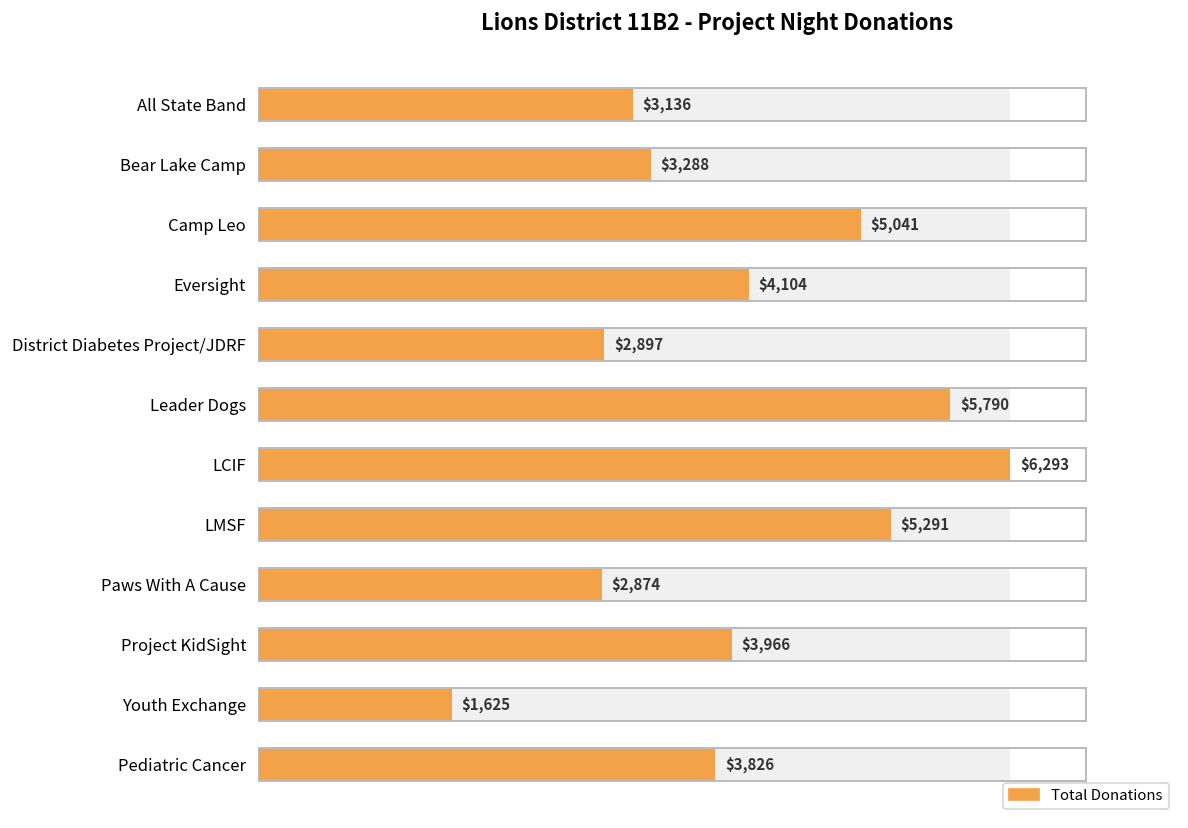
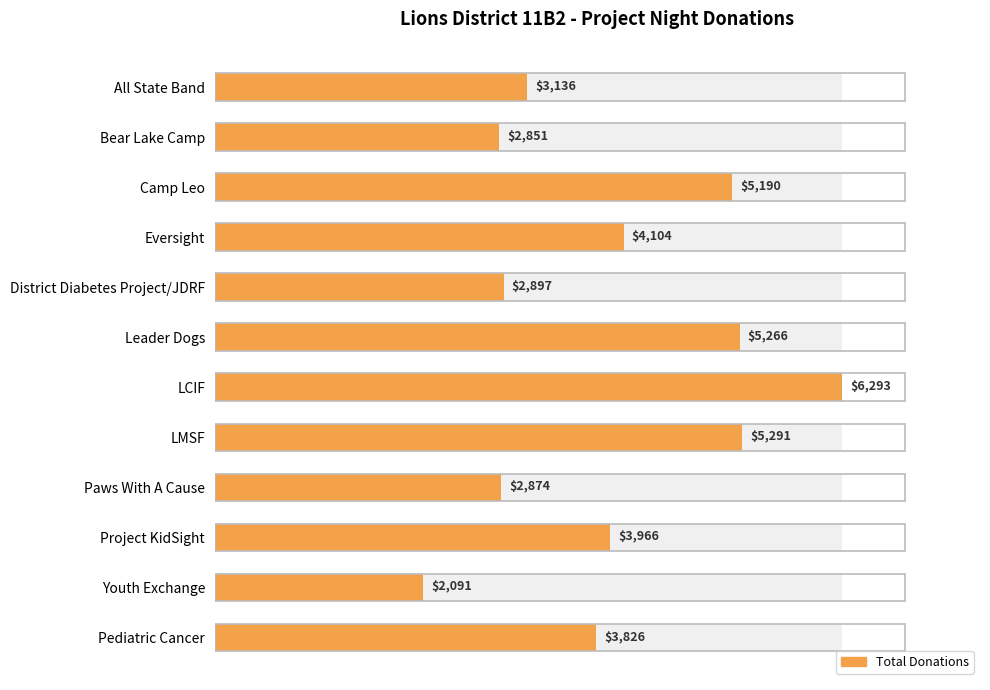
  {
    "Total Donations": {
-     "Bear Lake Camp": "$3,288",
-     "Camp Leo": "$5,041",
-     "Leader Dogs": "$5,790",
+     "Bear Lake Camp": "$2,851",
+     "Camp Leo": "$5,190",
+     "Leader Dogs": "$5,266",
      "LCIF": "$6,293",
-     "Youth Exchange": "$1,625"
+     "Youth Exchange": "$2,091"
    }
  }
